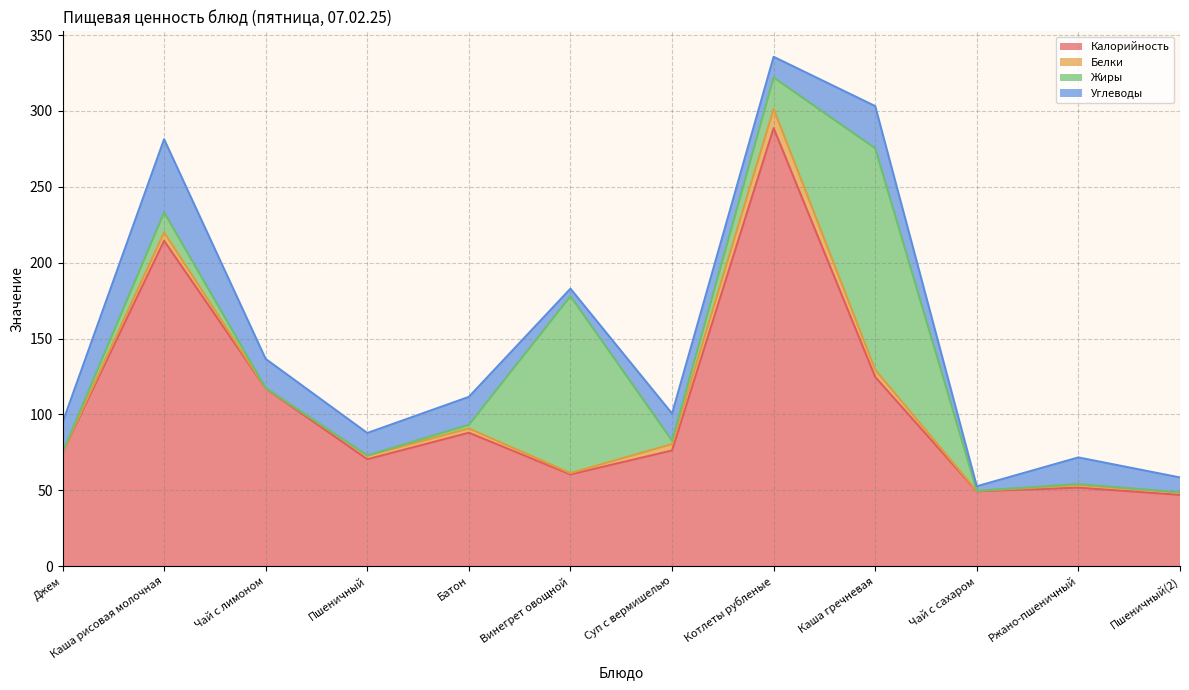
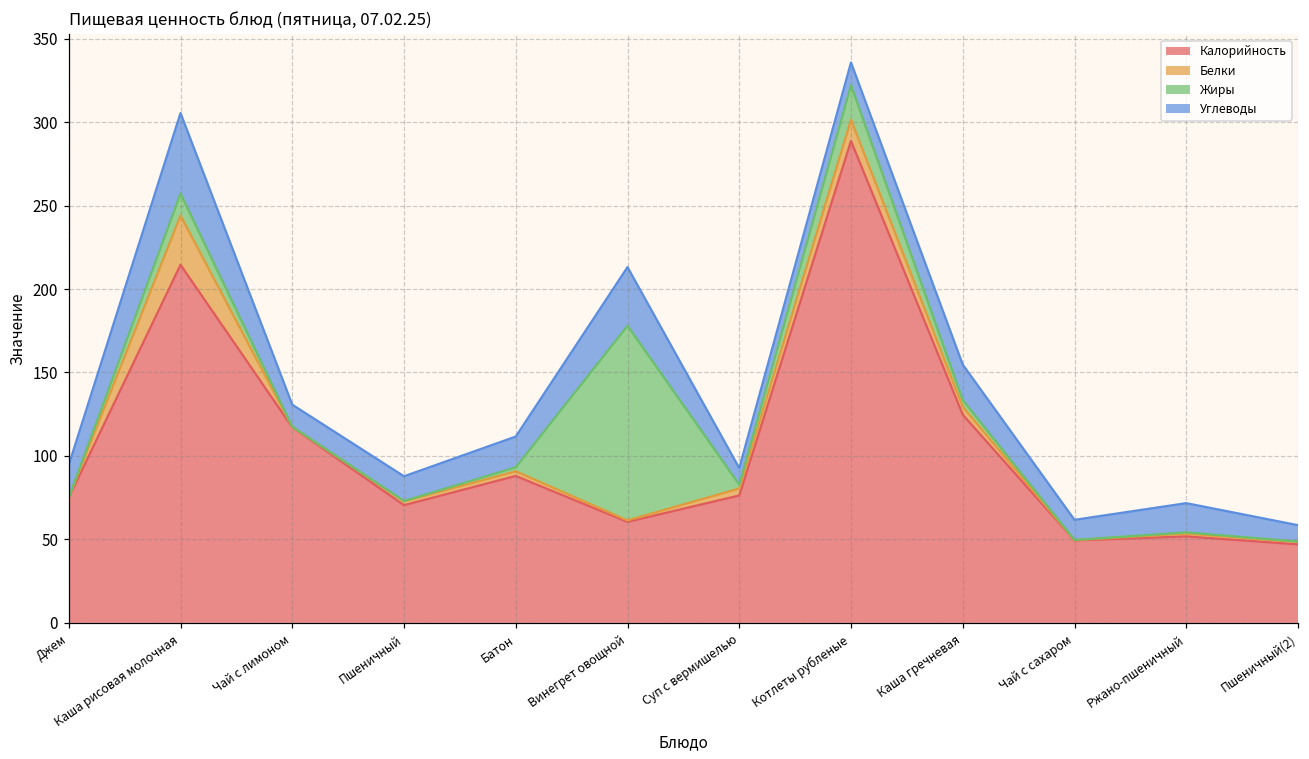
  {
    "Калорийность": {
      "Каша рисовая молочная": 215,
      "Пшеничный": 71,
      "Батон": 88,
      "Суп с вермишелью": 76,
      "Котлеты рубленые": 289,
      "Каша гречневая": 125
    },
    "Белки": {
-     "Каша рисовая молочная": 6,
+     "Каша рисовая молочная": 30,
      "Батон": 3,
      "Суп с вермишелью": 4,
      "Котлеты рубленые": 13,
      "Каша гречневая": 5
    },
    "Жиры": {
      "Каша рисовая молочная": 13,
      "Батон": 2,
      "Винегрет овощной": 117,
      "Суп с вермишелью": 2,
      "Котлеты рубленые": 21,
-     "Каша гречневая": 146
+     "Каша гречневая": 4
    },
    "Углеводы": {
      "Джем": 20,
      "Каша рисовая молочная": 48,
-     "Чай с лимоном": 19,
+     "Чай с лимоном": 13,
      "Пшеничный": 15,
      "Батон": 18,
-     "Винегрет овощной": 5,
-     "Суп с вермишелью": 18,
+     "Винегрет овощной": 35,
+     "Суп с вермишелью": 10,
      "Котлеты рубленые": 14,
-     "Каша гречневая": 28,
-     "Чай с сахаром": 3,
+     "Каша гречневая": 21,
+     "Чай с сахаром": 12,
      "Ржано-пшеничный": 18,
      "Пшеничный(2)": 10
    }
  }
